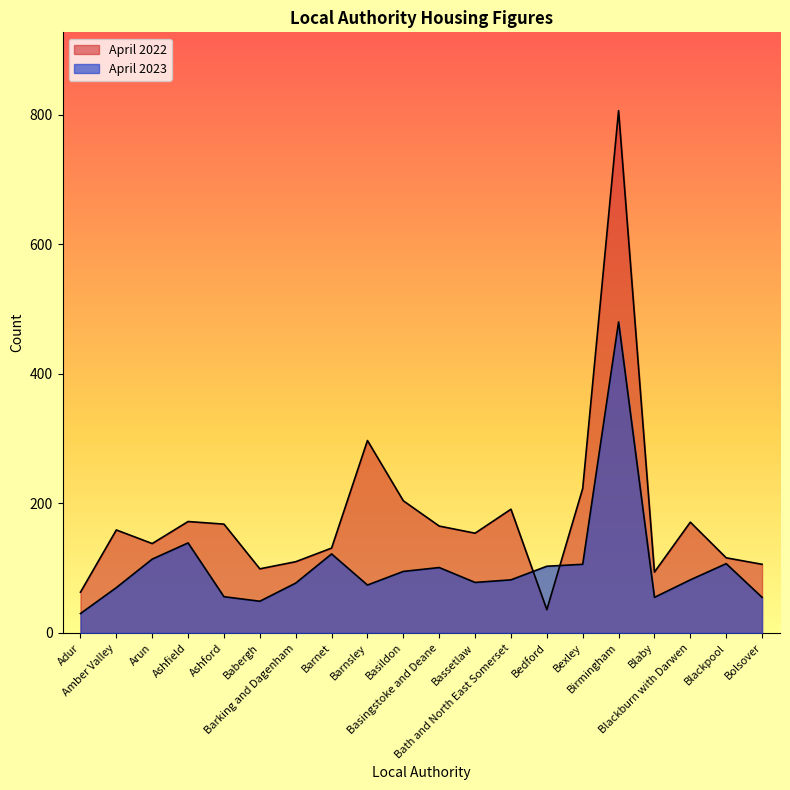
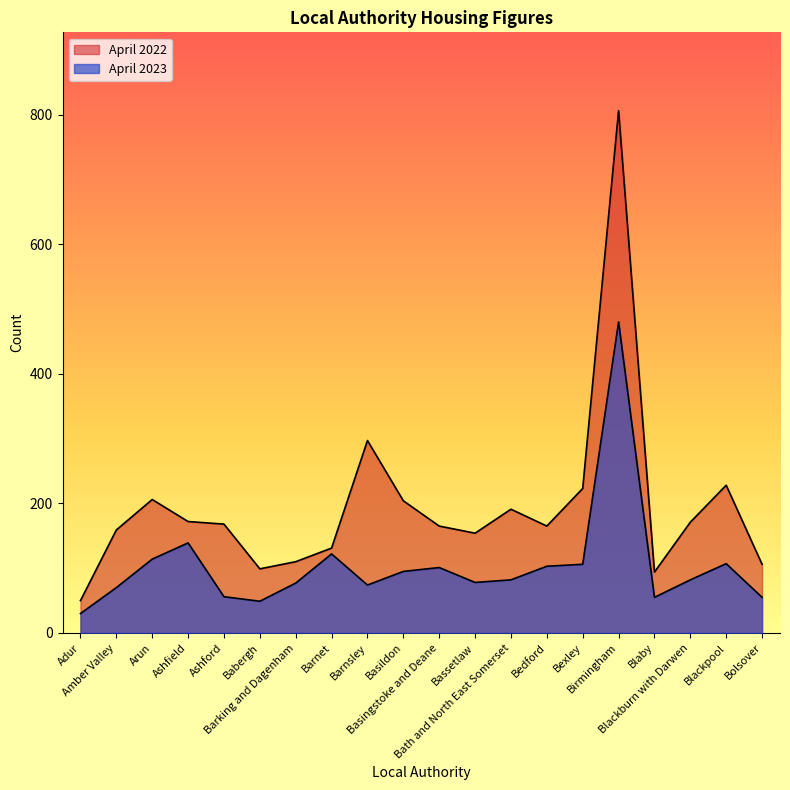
  {
    "April 2022": {
-     "Adur": 60,
+     "Adur": 50,
      "Amber Valley": 160,
-     "Arun": 140,
+     "Arun": 210,
      "Ashfield": 170,
      "Ashford": 170,
      "Babergh": 100,
      "Barking and Dagenham": 110,
      "Barnet": 130,
      "Barnsley": 300,
      "Basildon": 200,
      "Basingstoke and Deane": 170,
      "Bassetlaw": 150,
      "Bath and North East Somerset": 190,
-     "Bedford": 40,
+     "Bedford": 170,
      "Bexley": 220,
      "Birmingham": 810,
      "Blaby": 90,
      "Blackburn with Darwen": 170,
-     "Blackpool": 120,
+     "Blackpool": 230,
      "Bolsover": 110
    },
    "April 2023": {
      "Adur": 30,
      "Amber Valley": 70,
      "Arun": 110,
      "Ashfield": 140,
      "Ashford": 60,
      "Babergh": 50,
      "Barking and Dagenham": 80,
      "Barnet": 120,
      "Barnsley": 70,
      "Basildon": 100,
      "Basingstoke and Deane": 100,
      "Bassetlaw": 80,
      "Bath and North East Somerset": 80,
      "Bedford": 100,
      "Bexley": 110,
      "Birmingham": 480,
      "Blaby": 60,
      "Blackburn with Darwen": 80,
      "Blackpool": 110,
      "Bolsover": 60
    }
  }
